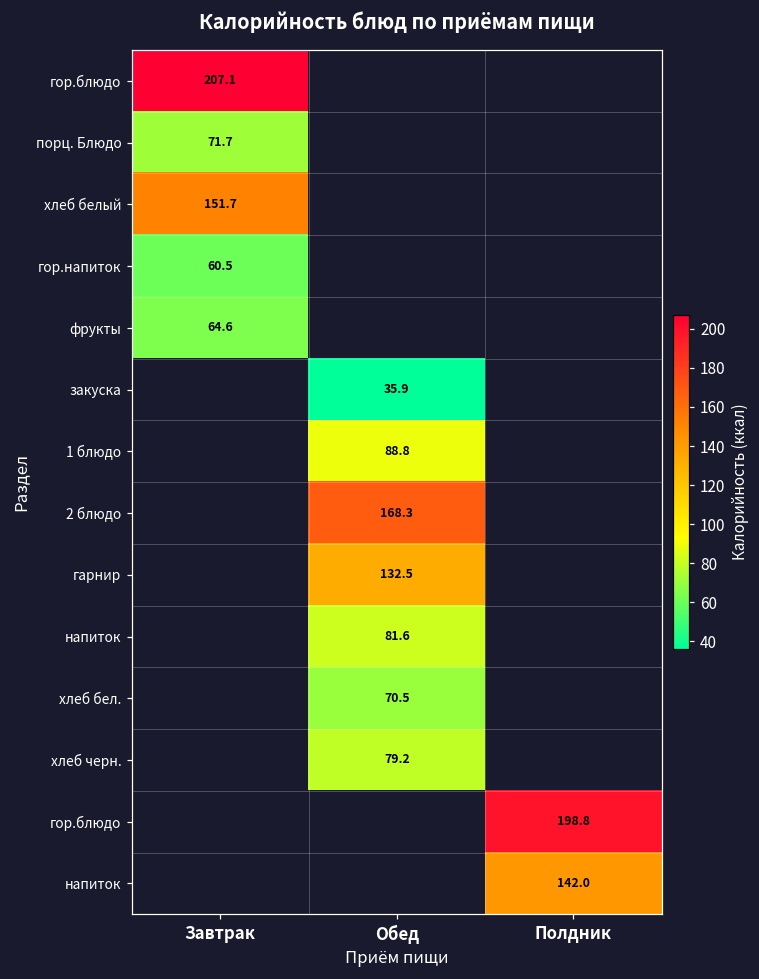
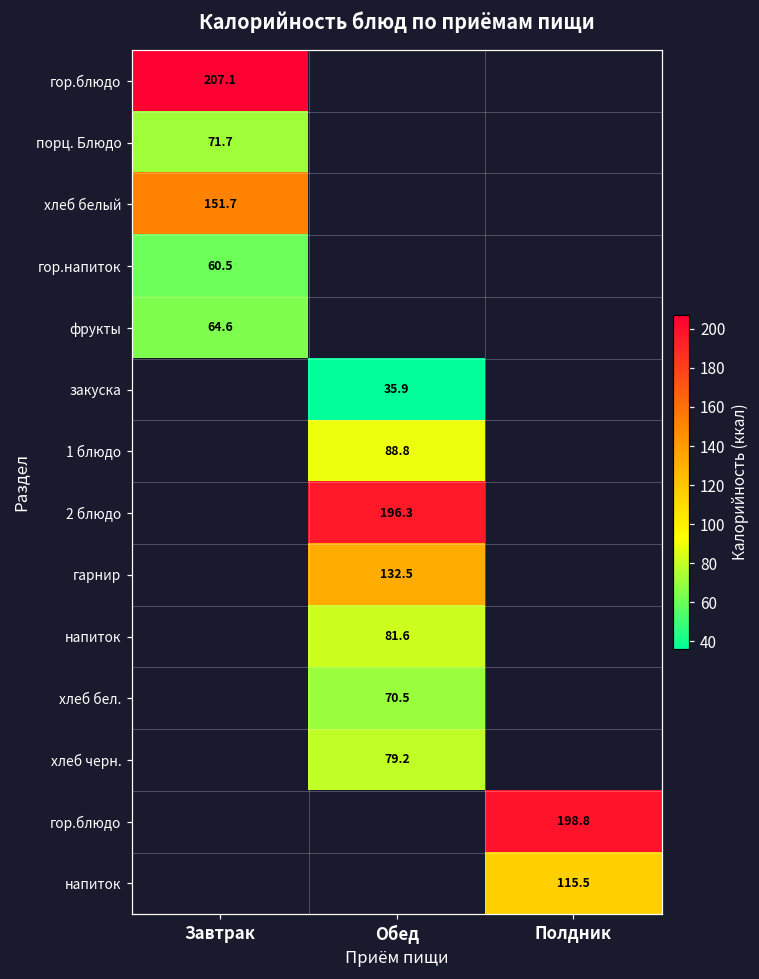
  {
    "гор.блюдо": {
      "Завтрак": 207.1,
      "Полдник": 198.8
    },
    "порц. Блюдо": {
      "Завтрак": 71.7
    },
    "хлеб белый": {
      "Завтрак": 151.7
    },
    "гор.напиток": {
      "Завтрак": 60.5
    },
    "фрукты": {
      "Завтрак": 64.6
    },
    "закуска": {
      "Обед": 35.9
    },
    "1 блюдо": {
      "Обед": 88.8
    },
    "2 блюдо": {
-     "Обед": 168.3
+     "Обед": 196.3
    },
    "гарнир": {
      "Обед": 132.5
    },
    "напиток": {
      "Обед": 81.6,
-     "Полдник": 142.0
+     "Полдник": 115.5
    },
    "хлеб бел.": {
      "Обед": 70.5
    },
    "хлеб черн.": {
      "Обед": 79.2
    }
  }
